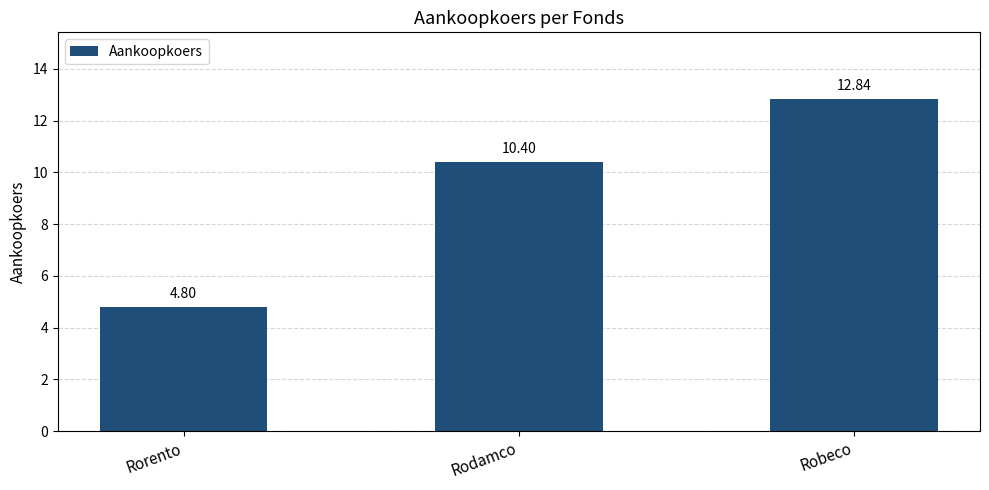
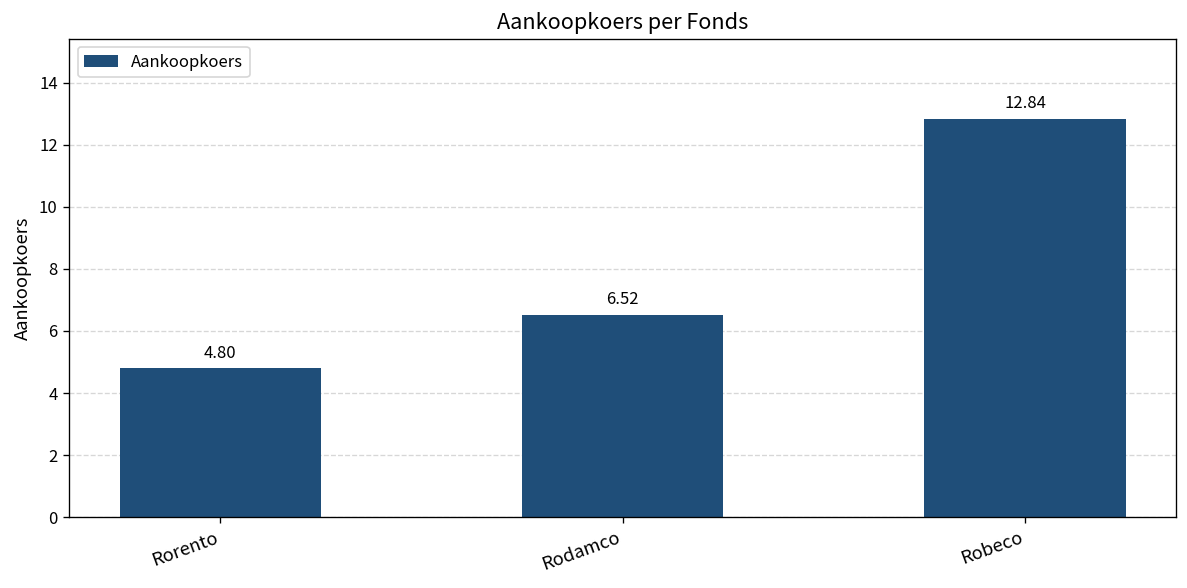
  {
    "Rorento": 4.80,
-   "Rodamco": 10.40,
+   "Rodamco": 6.52,
    "Robeco": 12.84
  }
